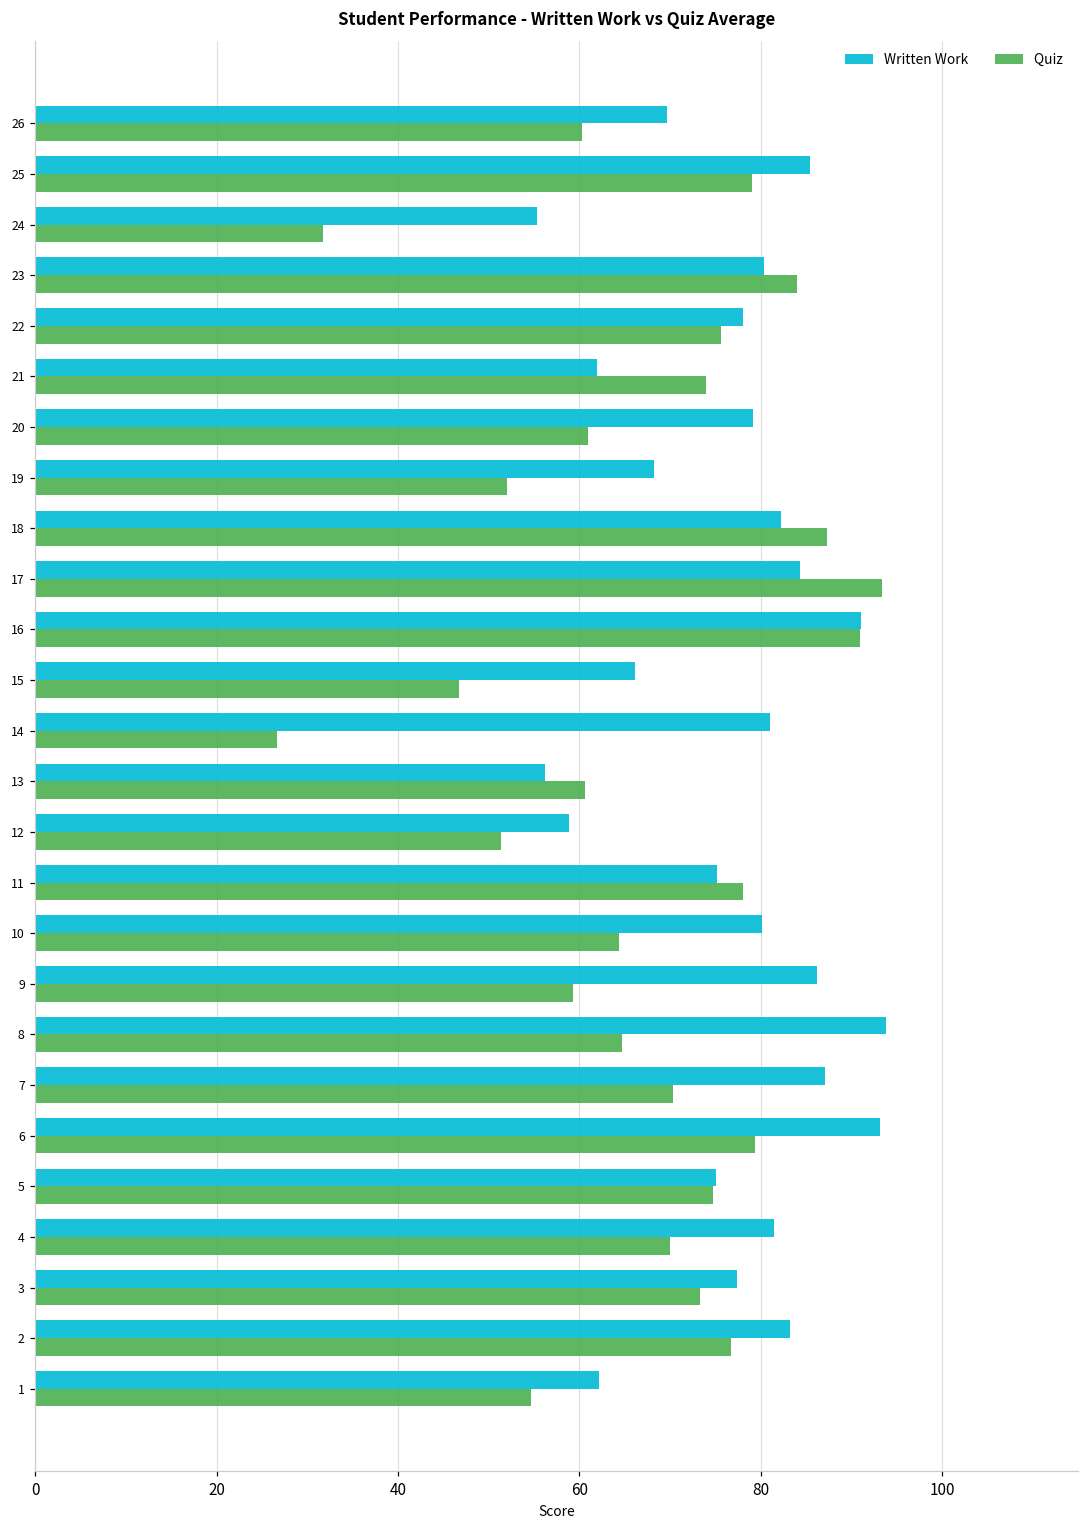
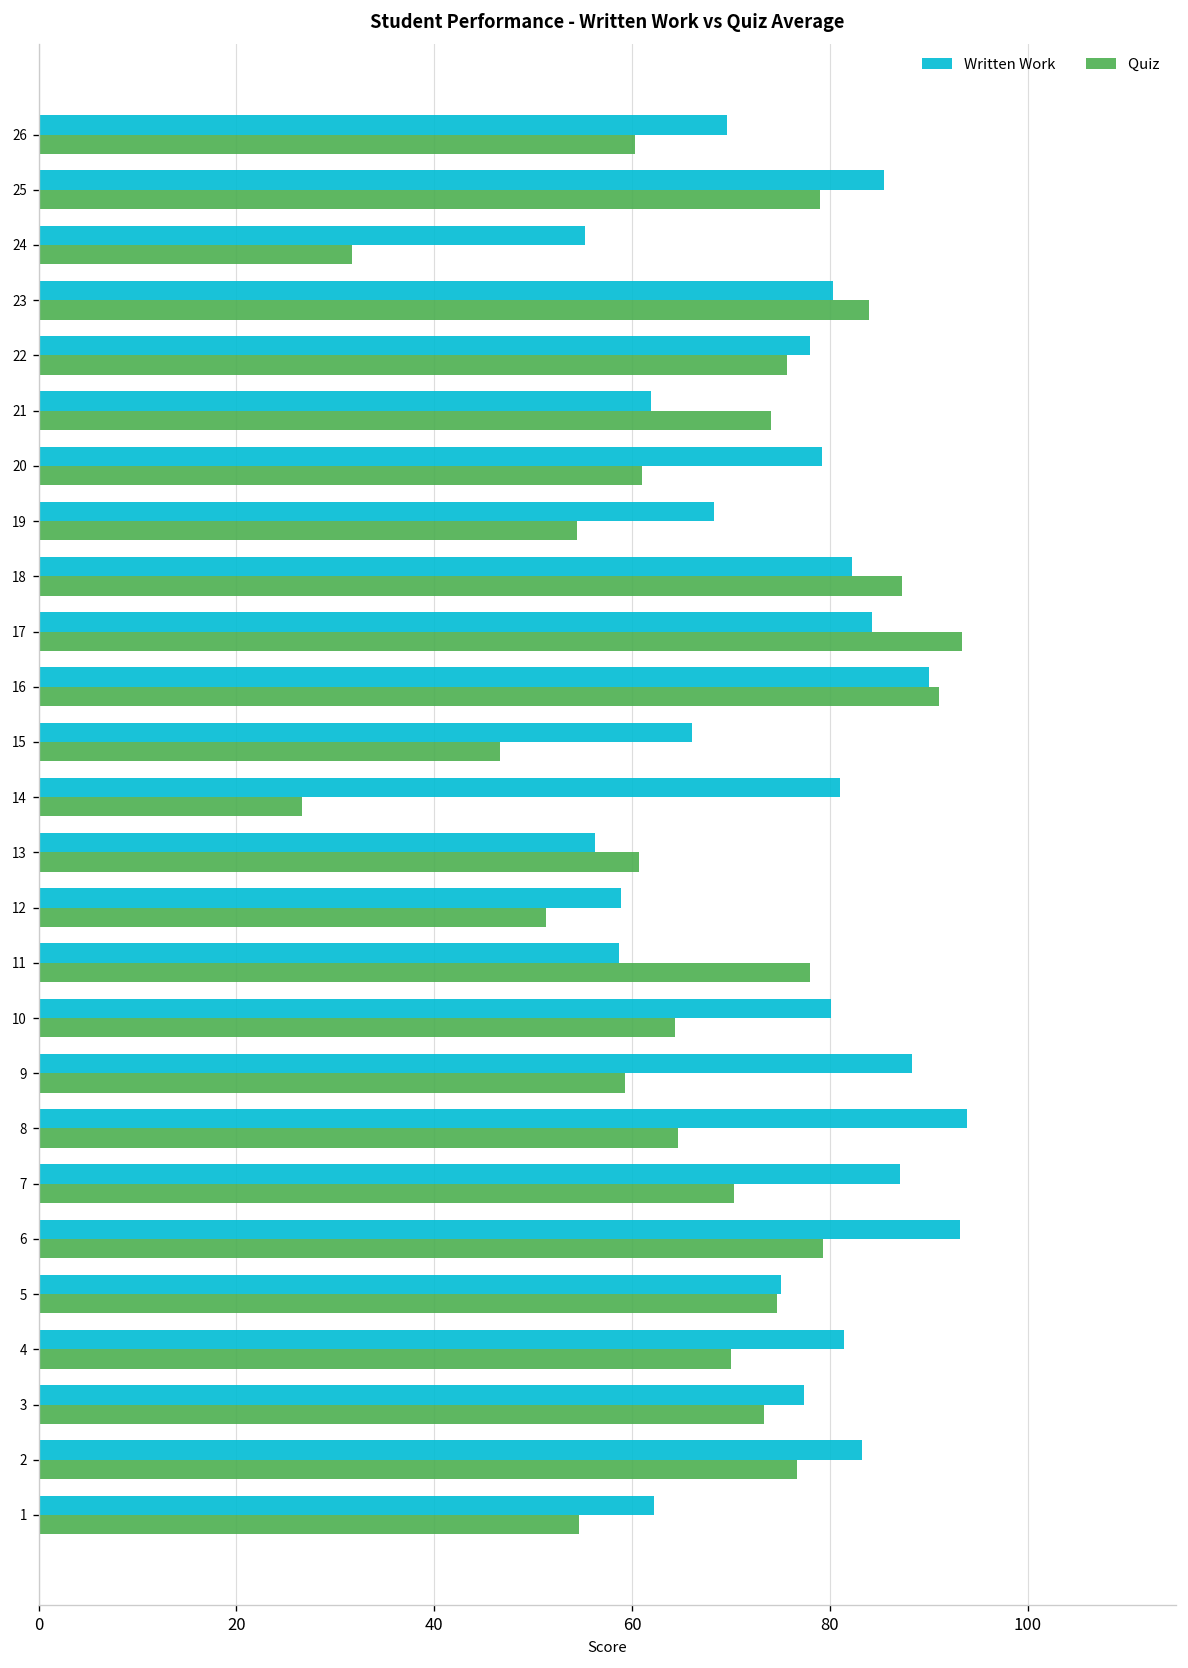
  {
    "Written Work": {
      "26": 70,
      "25": 85,
      "24": 55,
      "23": 80,
      "22": 78,
      "21": 62,
      "20": 79,
      "19": 68,
      "18": 82,
      "17": 84,
-     "16": 91,
+     "16": 90,
      "15": 66,
      "14": 81,
      "13": 56,
      "12": 59,
-     "11": 75,
+     "11": 59,
      "10": 80,
-     "9": 86,
+     "9": 88,
      "8": 94,
      "7": 87,
      "6": 93,
      "5": 75,
      "4": 81,
      "3": 77,
      "2": 83,
      "1": 62
    },
    "Quiz": {
      "26": 60,
      "25": 79,
      "24": 32,
      "23": 84,
      "22": 76,
      "21": 74,
      "20": 61,
-     "19": 52,
+     "19": 54,
      "18": 87,
      "17": 93,
      "16": 91,
      "15": 47,
      "14": 27,
      "13": 61,
      "12": 51,
      "11": 78,
      "10": 64,
      "9": 59,
      "8": 65,
      "7": 70,
      "6": 79,
      "5": 75,
      "4": 70,
      "3": 73,
      "2": 77,
      "1": 55
    }
  }
